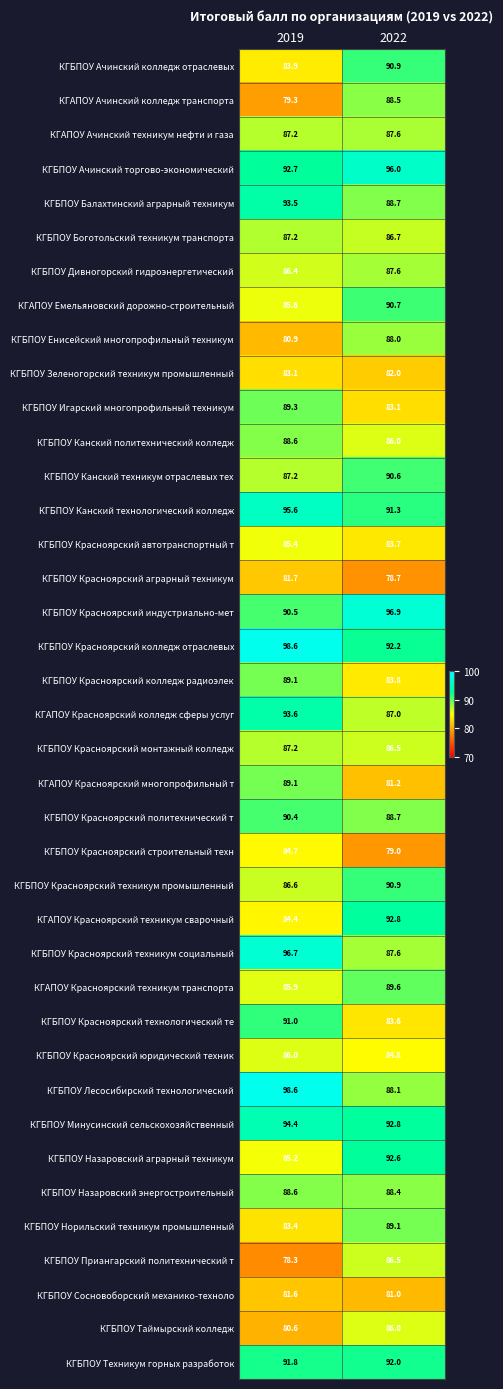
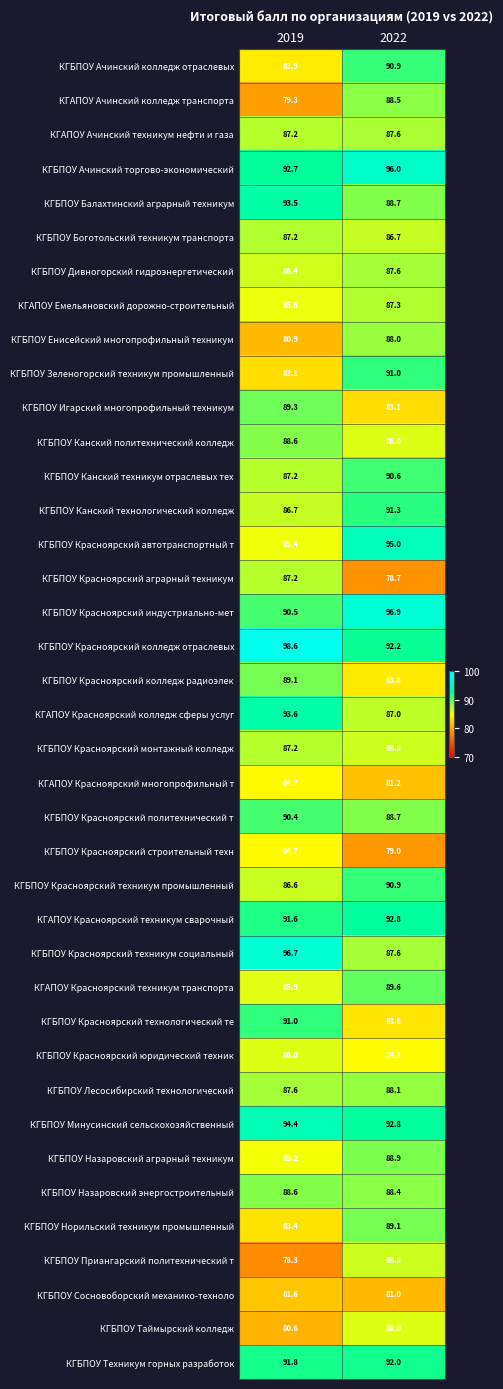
  {
    "КГБПОУ Ачинский колледж отраслевых": {
      "2019": 83.9,
      "2022": 90.9
    },
    "КГАПОУ Ачинский колледж транспорта": {
      "2019": 79.3,
      "2022": 88.5
    },
    "КГАПОУ Ачинский техникум нефти и газа": {
      "2019": 87.2,
      "2022": 87.6
    },
    "КГБПОУ Ачинский торгово-экономический": {
      "2019": 92.7,
      "2022": 96.0
    },
    "КГБПОУ Балахтинский аграрный техникум": {
      "2019": 93.5,
      "2022": 88.7
    },
    "КГБПОУ Боготольский техникум транспорта": {
      "2019": 87.2,
      "2022": 86.7
    },
    "КГБПОУ Дивногорский гидроэнергетический": {
      "2019": 86.4,
      "2022": 87.6
    },
    "КГАПОУ Емельяновский дорожно-строительный": {
      "2019": 85.6,
-     "2022": 90.7
+     "2022": 87.3
    },
    "КГБПОУ Енисейский многопрофильный техникум": {
      "2019": 80.9,
      "2022": 88.0
    },
    "КГБПОУ Зеленогорский техникум промышленный": {
      "2019": 83.1,
-     "2022": 82.0
+     "2022": 91.0
    },
    "КГБПОУ Игарский многопрофильный техникум": {
      "2019": 89.3,
      "2022": 83.1
    },
    "КГБПОУ Канский политехнический колледж": {
      "2019": 88.6,
      "2022": 86.0
    },
    "КГБПОУ Канский техникум отраслевых тех": {
      "2019": 87.2,
      "2022": 90.6
    },
    "КГБПОУ Канский технологический колледж": {
-     "2019": 95.6,
+     "2019": 86.7,
      "2022": 91.3
    },
    "КГБПОУ Красноярский автотранспортный т": {
      "2019": 85.4,
-     "2022": 83.7
+     "2022": 95.0
    },
    "КГБПОУ Красноярский аграрный техникум": {
-     "2019": 81.7,
+     "2019": 87.2,
      "2022": 78.7
    },
    "КГБПОУ Красноярский индустриально-мет": {
      "2019": 90.5,
      "2022": 96.9
    },
    "КГБПОУ Красноярский колледж отраслевых": {
      "2019": 98.6,
      "2022": 92.2
    },
    "КГБПОУ Красноярский колледж радиоэлек": {
      "2019": 89.1,
      "2022": 83.8
    },
    "КГАПОУ Красноярский колледж сферы услуг": {
      "2019": 93.6,
      "2022": 87.0
    },
    "КГБПОУ Красноярский монтажный колледж": {
      "2019": 87.2,
      "2022": 86.5
    },
    "КГАПОУ Красноярский многопрофильный т": {
-     "2019": 89.1,
+     "2019": 84.7,
      "2022": 81.2
    },
    "КГБПОУ Красноярский политехнический т": {
      "2019": 90.4,
      "2022": 88.7
    },
    "КГБПОУ Красноярский строительный техн": {
      "2019": 84.7,
      "2022": 79.0
    },
    "КГБПОУ Красноярский техникум промышленный": {
      "2019": 86.6,
      "2022": 90.9
    },
    "КГАПОУ Красноярский техникум сварочный": {
-     "2019": 84.4,
+     "2019": 91.6,
      "2022": 92.8
    },
    "КГБПОУ Красноярский техникум социальный": {
      "2019": 96.7,
      "2022": 87.6
    },
    "КГАПОУ Красноярский техникум транспорта": {
      "2019": 85.9,
      "2022": 89.6
    },
    "КГБПОУ Красноярский технологический те": {
      "2019": 91.0,
      "2022": 83.6
    },
    "КГБПОУ Красноярский юридический техник": {
      "2019": 86.0,
      "2022": 84.8
    },
    "КГБПОУ Лесосибирский технологический": {
-     "2019": 98.6,
+     "2019": 87.6,
      "2022": 88.1
    },
    "КГБПОУ Минусинский сельскохозяйственный": {
      "2019": 94.4,
      "2022": 92.8
    },
    "КГБПОУ Назаровский аграрный техникум": {
      "2019": 85.2,
-     "2022": 92.6
+     "2022": 88.9
    },
    "КГБПОУ Назаровский энергостроительный": {
      "2019": 88.6,
      "2022": 88.4
    },
    "КГБПОУ Норильский техникум промышленный": {
      "2019": 83.4,
      "2022": 89.1
    },
    "КГБПОУ Приангарский политехнический т": {
      "2019": 78.3,
      "2022": 86.5
    },
    "КГБПОУ Сосновоборский механико-техноло": {
      "2019": 81.6,
      "2022": 81.0
    },
    "КГБПОУ Таймырский колледж": {
      "2019": 80.6,
      "2022": 86.0
    },
    "КГБПОУ Техникум горных разработок": {
      "2019": 91.8,
      "2022": 92.0
    }
  }
